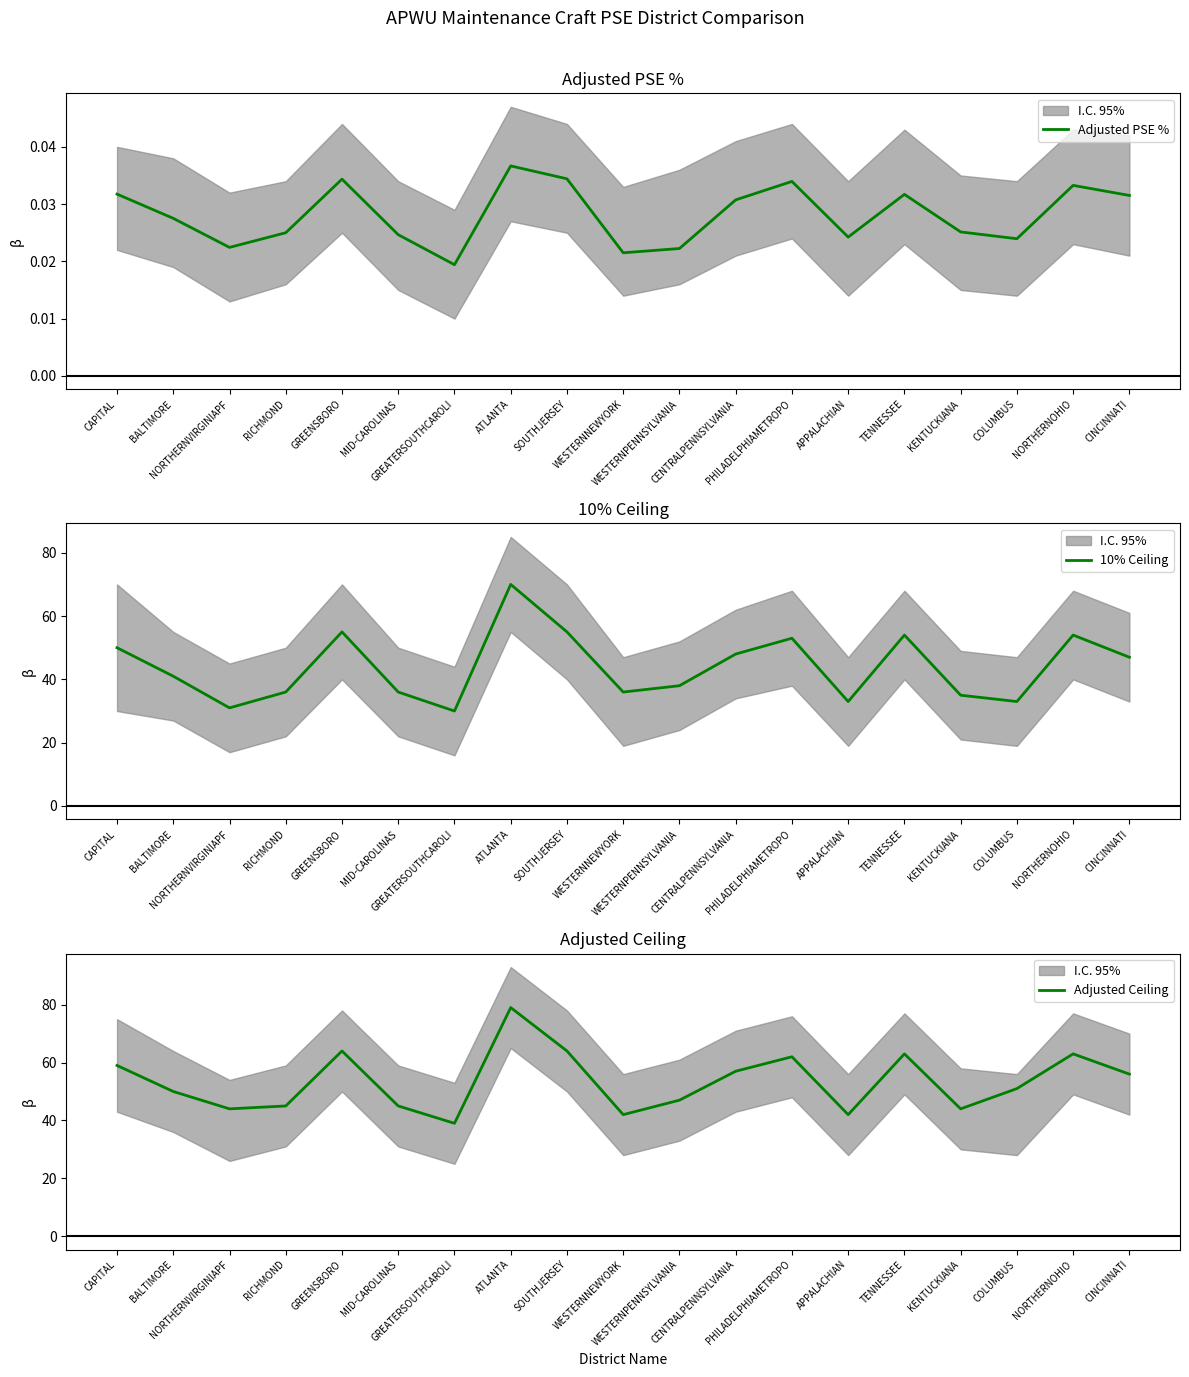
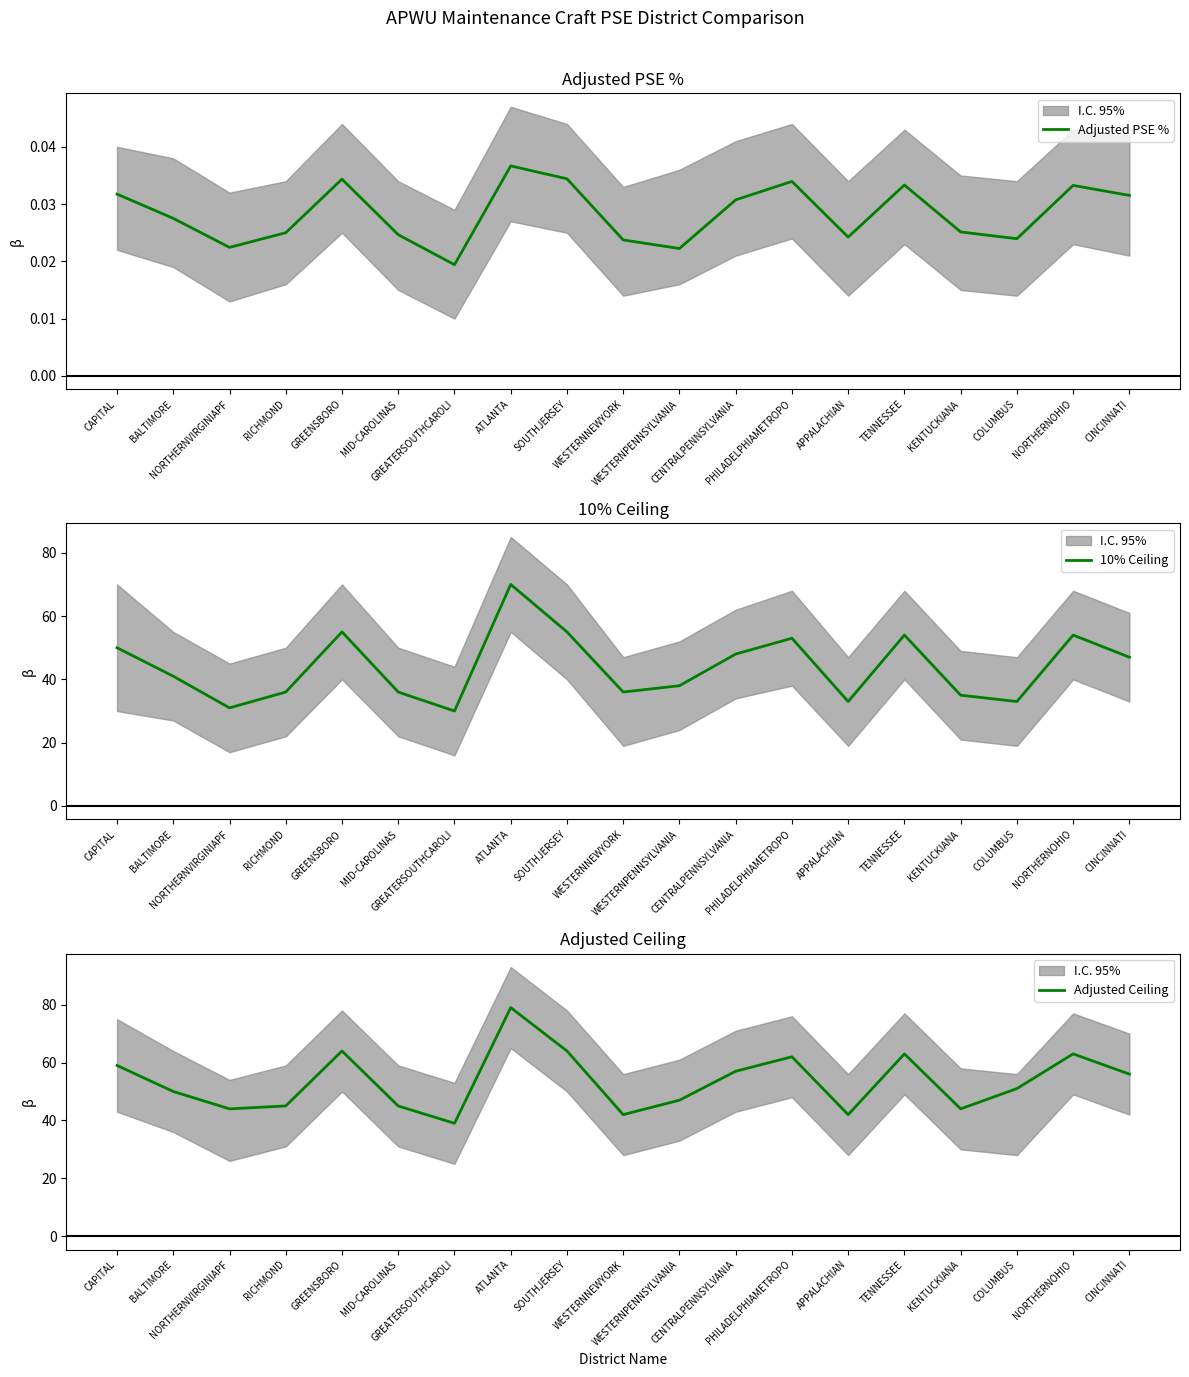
  {
    "Adjusted PSE %": {
      "Adjusted PSE %": {
        "CAPITAL": 0.032,
        "BALTIMORE": 0.028,
        "NORTHERNVIRGINIAPF": 0.022,
        "RICHMOND": 0.025,
        "GREENSBORO": 0.034,
        "MID-CAROLINAS": 0.025,
        "GREATERSOUTHCAROLI": 0.019,
        "ATLANTA": 0.037,
        "SOUTHJERSEY": 0.034,
-       "WESTERNNEWYORK": 0.021,
+       "WESTERNNEWYORK": 0.024,
        "WESTERNPENNSYLVANIA": 0.022,
        "CENTRALPENNSYLVANIA": 0.031,
        "PHILADELPHIAMETROPO": 0.034,
        "APPALACHIAN": 0.024,
-       "TENNESSEE": 0.032,
+       "TENNESSEE": 0.033,
        "KENTUCKIANA": 0.025,
        "COLUMBUS": 0.024,
        "NORTHERNOHIO": 0.033,
        "CINCINNATI": 0.032
      }
    },
    "10% Ceiling": {
      "10% Ceiling": {
        "CAPITAL": 50,
        "BALTIMORE": 41,
        "NORTHERNVIRGINIAPF": 31,
        "RICHMOND": 36,
        "GREENSBORO": 55,
        "MID-CAROLINAS": 36,
        "GREATERSOUTHCAROLI": 30,
        "ATLANTA": 70,
        "SOUTHJERSEY": 55,
        "WESTERNNEWYORK": 36,
        "WESTERNPENNSYLVANIA": 38,
        "CENTRALPENNSYLVANIA": 48,
        "PHILADELPHIAMETROPO": 53,
        "APPALACHIAN": 33,
        "TENNESSEE": 54,
        "KENTUCKIANA": 35,
        "COLUMBUS": 33,
        "NORTHERNOHIO": 54,
        "CINCINNATI": 47
      }
    },
    "Adjusted Ceiling": {
      "Adjusted Ceiling": {
        "CAPITAL": 59,
        "BALTIMORE": 50,
        "NORTHERNVIRGINIAPF": 44,
        "RICHMOND": 45,
        "GREENSBORO": 64,
        "MID-CAROLINAS": 45,
        "GREATERSOUTHCAROLI": 39,
        "ATLANTA": 79,
        "SOUTHJERSEY": 64,
        "WESTERNNEWYORK": 42,
        "WESTERNPENNSYLVANIA": 47,
        "CENTRALPENNSYLVANIA": 57,
        "PHILADELPHIAMETROPO": 62,
        "APPALACHIAN": 42,
        "TENNESSEE": 63,
        "KENTUCKIANA": 44,
        "COLUMBUS": 51,
        "NORTHERNOHIO": 63,
        "CINCINNATI": 56
      }
    }
  }
